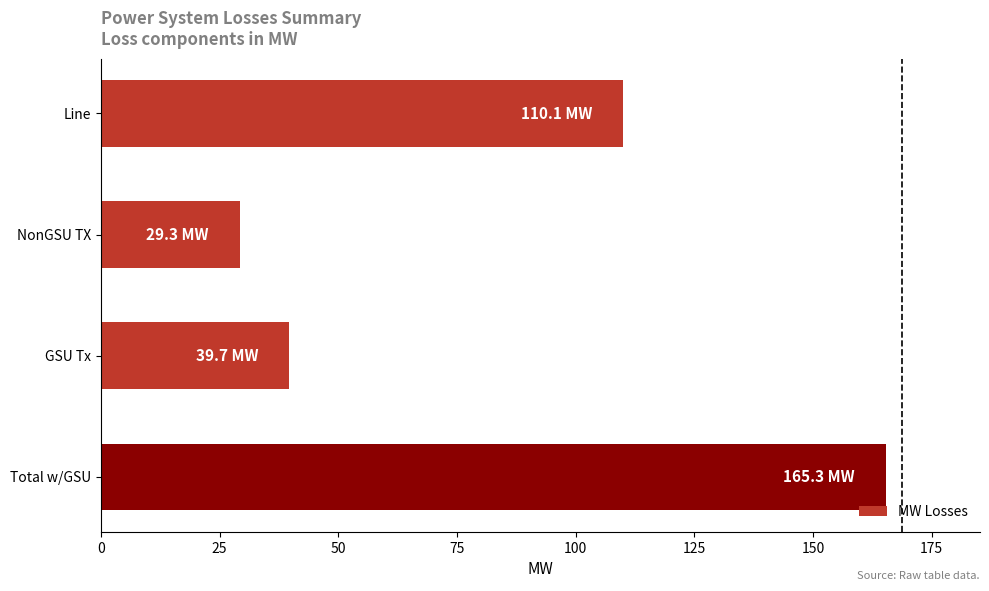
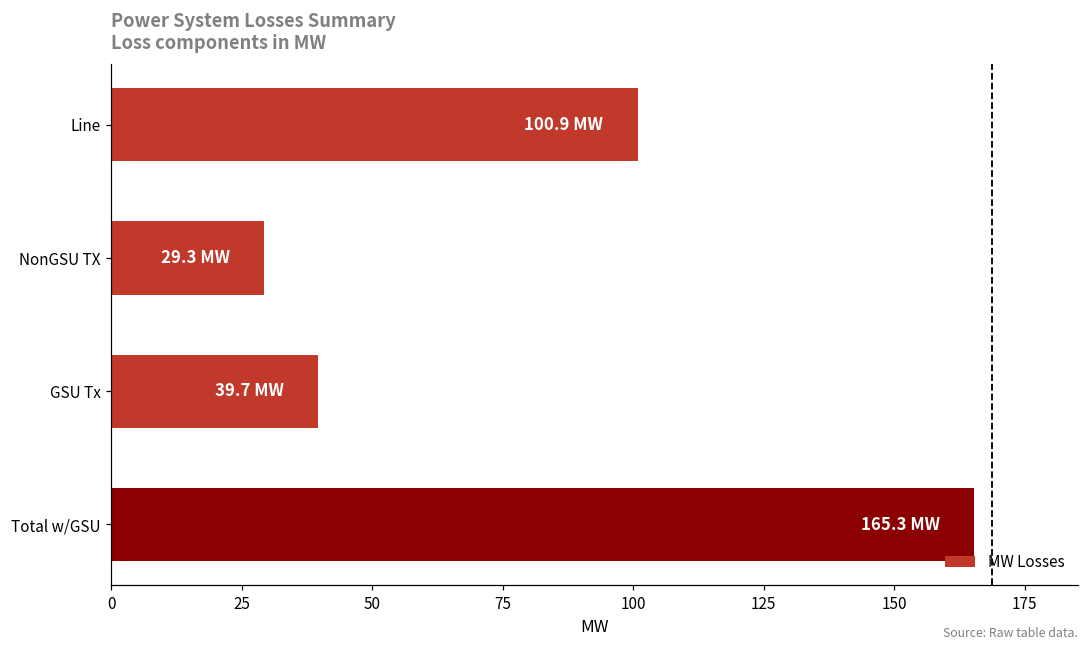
  {
-   "Line": 110.1,
+   "Line": 100.9,
    "NonGSU TX": 29.3,
    "GSU Tx": 39.7,
    "Total w/GSU": 165.3
  }
